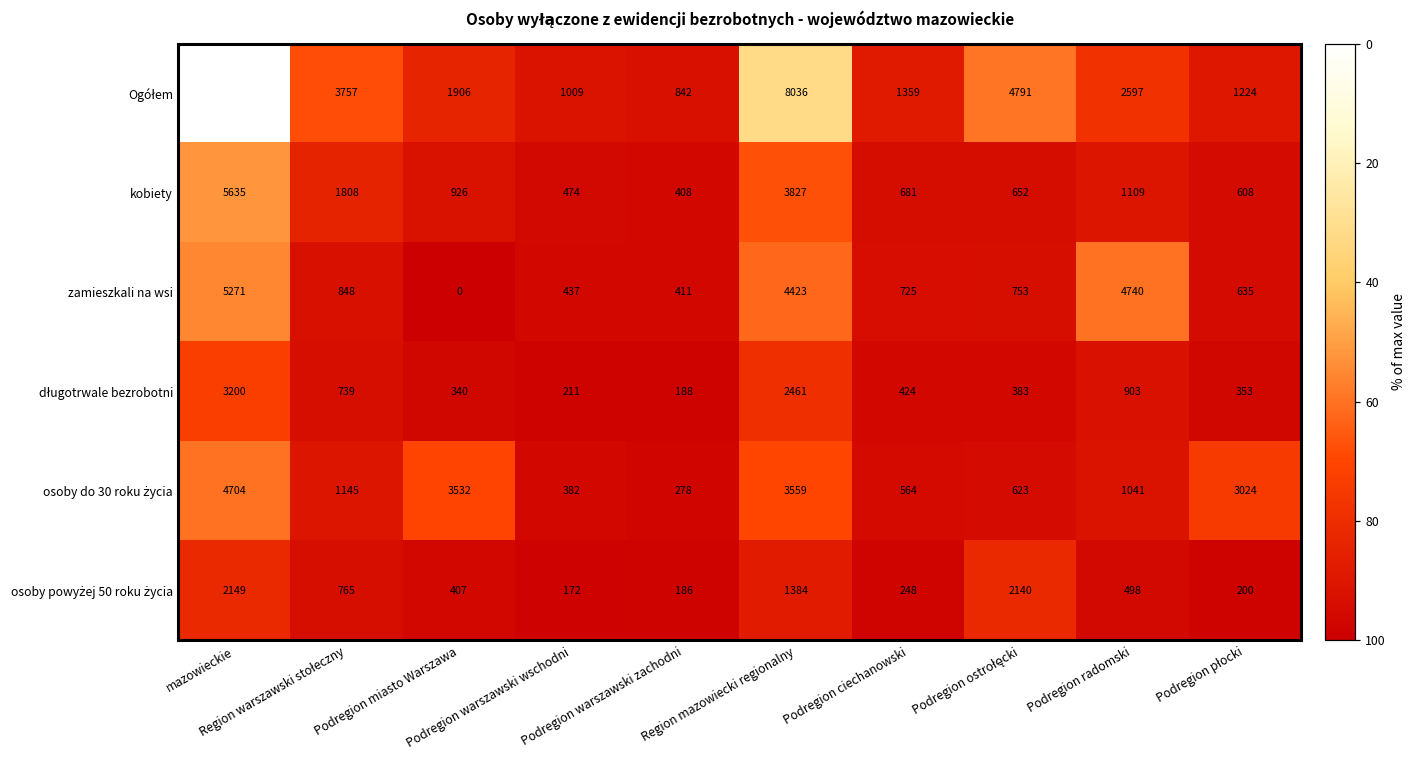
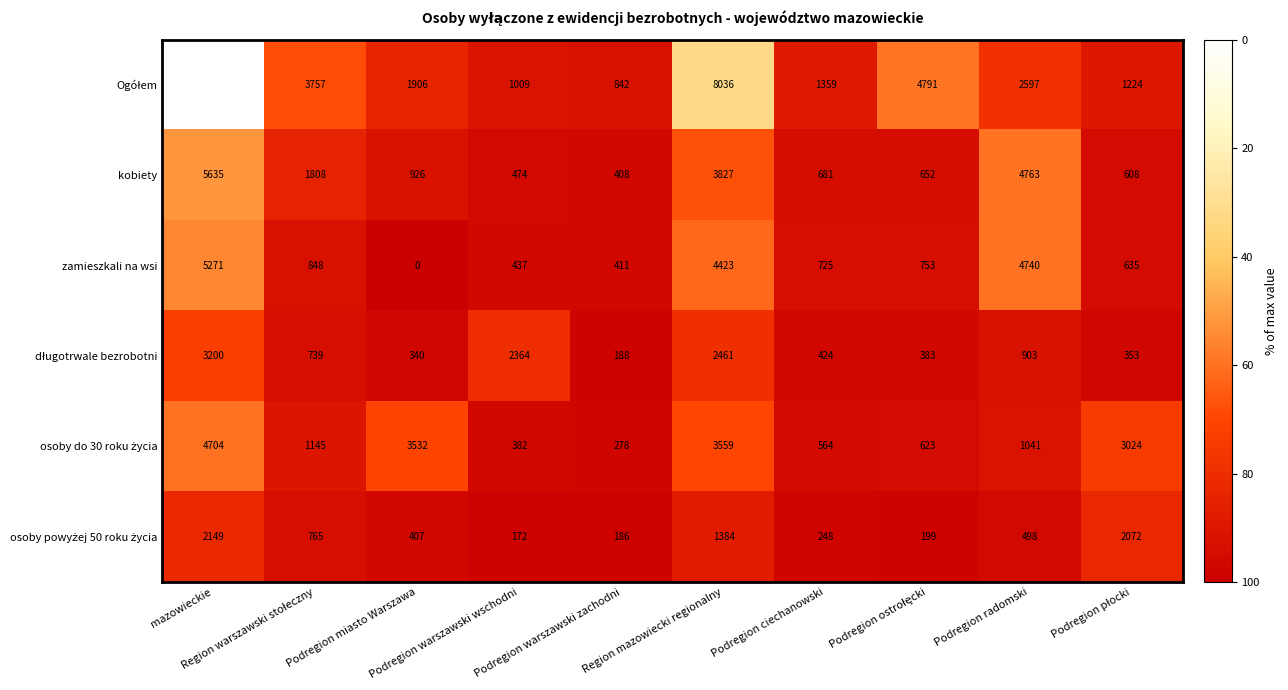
  {
    "Ogółem": {
      "Region warszawski stołeczny": 3757,
      "Podregion miasto Warszawa": 1906,
      "Podregion warszawski wschodni": 1009,
      "Podregion warszawski zachodni": 842,
      "Region mazowiecki regionalny": 8036,
      "Podregion ciechanowski": 1359,
      "Podregion ostrołęcki": 4791,
      "Podregion radomski": 2597,
      "Podregion płocki": 1224
    },
    "kobiety": {
      "mazowieckie": 5635,
      "Region warszawski stołeczny": 1808,
      "Podregion miasto Warszawa": 926,
      "Podregion warszawski wschodni": 474,
      "Podregion warszawski zachodni": 408,
      "Region mazowiecki regionalny": 3827,
      "Podregion ciechanowski": 681,
      "Podregion ostrołęcki": 652,
-     "Podregion radomski": 1109,
+     "Podregion radomski": 4763,
      "Podregion płocki": 608
    },
    "zamieszkali na wsi": {
      "mazowieckie": 5271,
      "Region warszawski stołeczny": 848,
      "Podregion miasto Warszawa": 0,
      "Podregion warszawski wschodni": 437,
      "Podregion warszawski zachodni": 411,
      "Region mazowiecki regionalny": 4423,
      "Podregion ciechanowski": 725,
      "Podregion ostrołęcki": 753,
      "Podregion radomski": 4740,
      "Podregion płocki": 635
    },
    "długotrwale bezrobotni": {
      "mazowieckie": 3200,
      "Region warszawski stołeczny": 739,
      "Podregion miasto Warszawa": 340,
-     "Podregion warszawski wschodni": 211,
+     "Podregion warszawski wschodni": 2364,
      "Podregion warszawski zachodni": 188,
      "Region mazowiecki regionalny": 2461,
      "Podregion ciechanowski": 424,
      "Podregion ostrołęcki": 383,
      "Podregion radomski": 903,
      "Podregion płocki": 353
    },
    "osoby do 30 roku życia": {
      "mazowieckie": 4704,
      "Region warszawski stołeczny": 1145,
      "Podregion miasto Warszawa": 3532,
      "Podregion warszawski wschodni": 382,
      "Podregion warszawski zachodni": 278,
      "Region mazowiecki regionalny": 3559,
      "Podregion ciechanowski": 564,
      "Podregion ostrołęcki": 623,
      "Podregion radomski": 1041,
      "Podregion płocki": 3024
    },
    "osoby powyżej 50 roku życia": {
      "mazowieckie": 2149,
      "Region warszawski stołeczny": 765,
      "Podregion miasto Warszawa": 407,
      "Podregion warszawski wschodni": 172,
      "Podregion warszawski zachodni": 186,
      "Region mazowiecki regionalny": 1384,
      "Podregion ciechanowski": 248,
-     "Podregion ostrołęcki": 2140,
+     "Podregion ostrołęcki": 199,
      "Podregion radomski": 498,
-     "Podregion płocki": 200
+     "Podregion płocki": 2072
    }
  }
